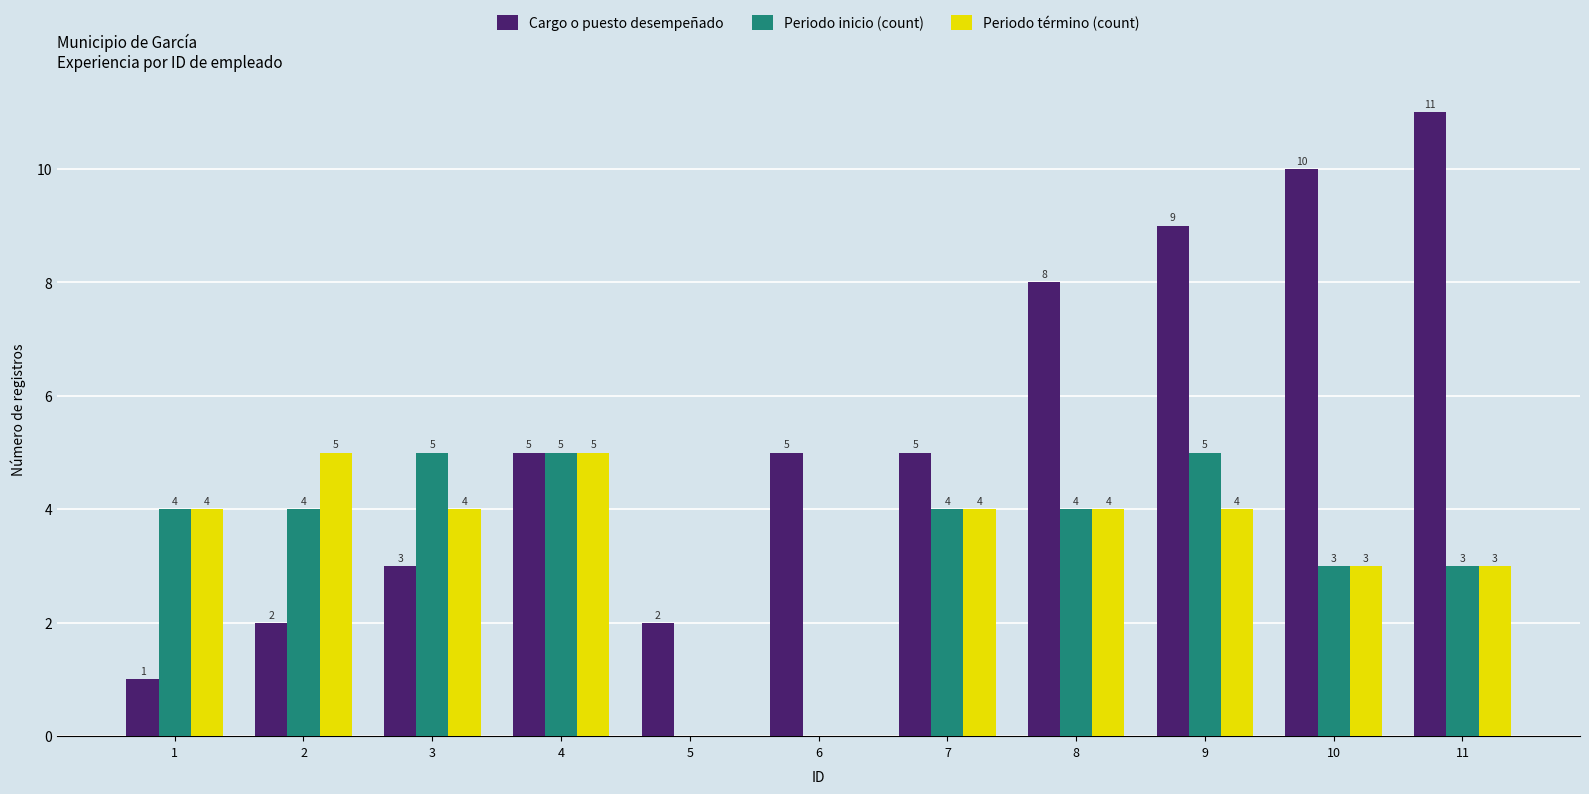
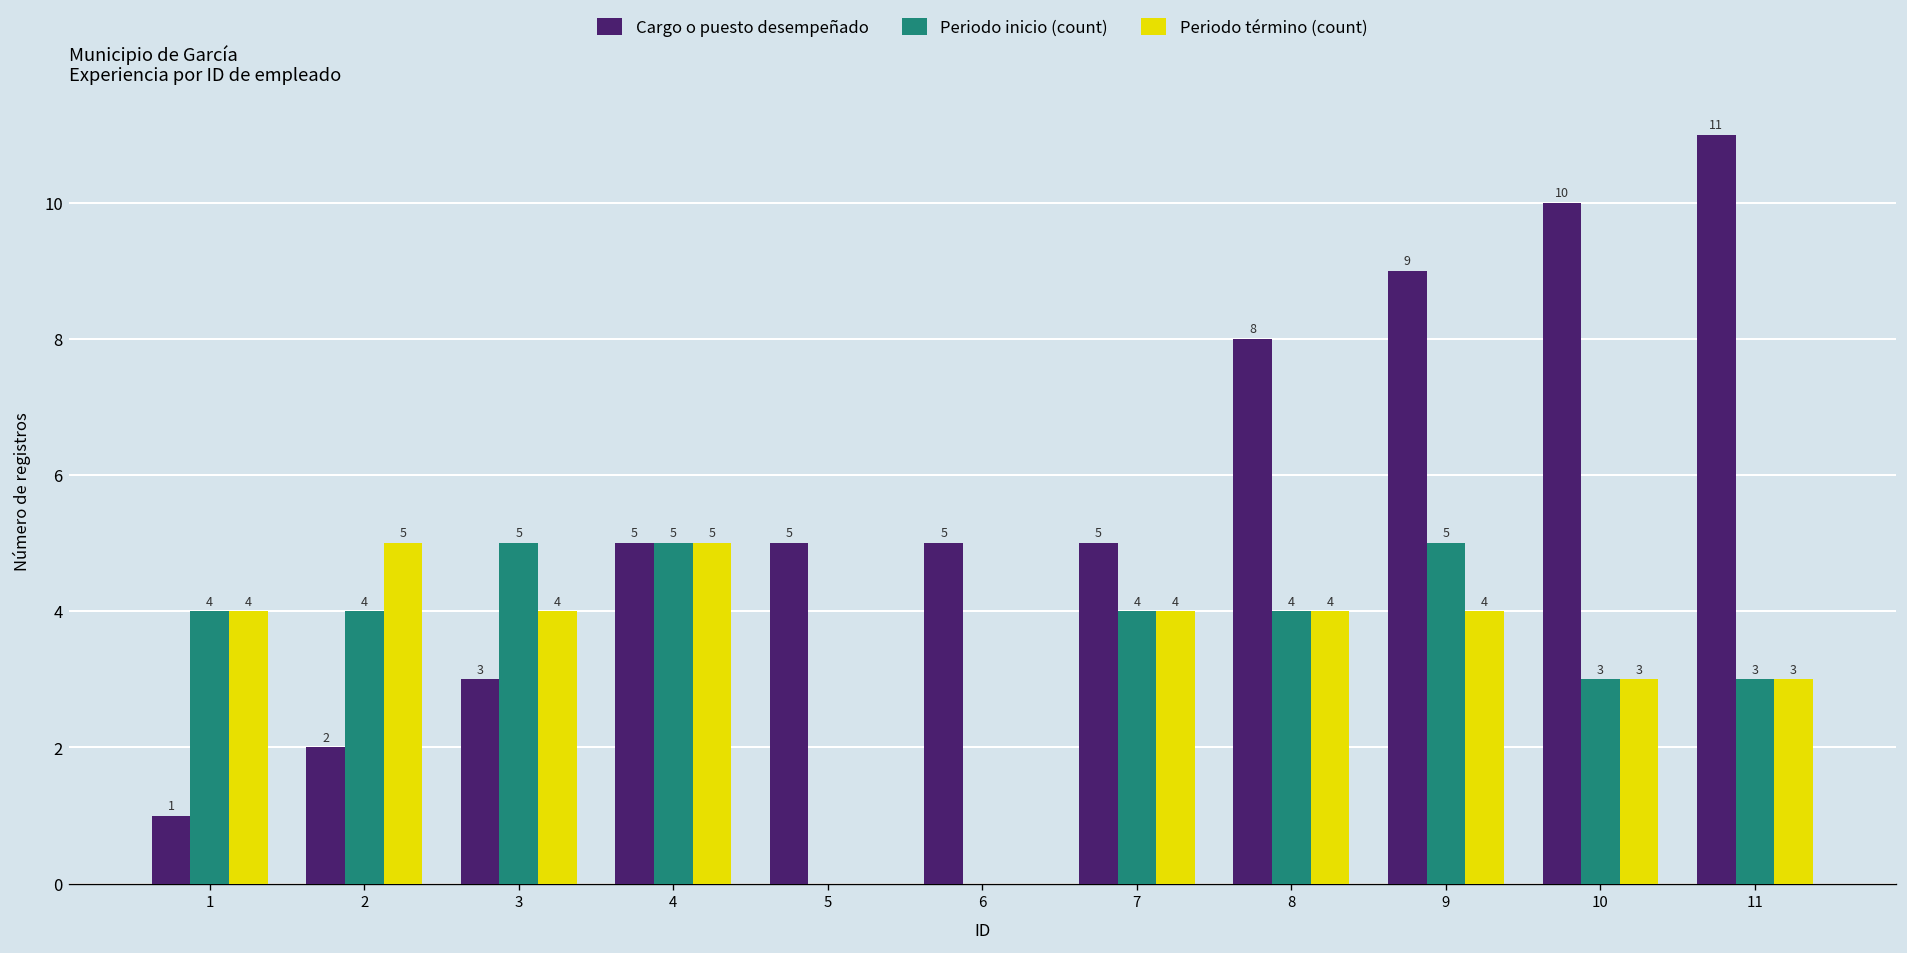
  {
    "Cargo o puesto desempeñado": {
      "1": 1,
      "2": 2,
      "3": 3,
      "4": 5,
-     "5": 2,
+     "5": 5,
      "6": 5,
      "7": 5,
      "8": 8,
      "9": 9,
      "10": 10,
      "11": 11
    },
    "Periodo inicio (count)": {
      "1": 4,
      "2": 4,
      "3": 5,
      "4": 5,
      "7": 4,
      "8": 4,
      "9": 5,
      "10": 3,
      "11": 3
    },
    "Periodo término (count)": {
      "1": 4,
      "2": 5,
      "3": 4,
      "4": 5,
      "7": 4,
      "8": 4,
      "9": 4,
      "10": 3,
      "11": 3
    }
  }
